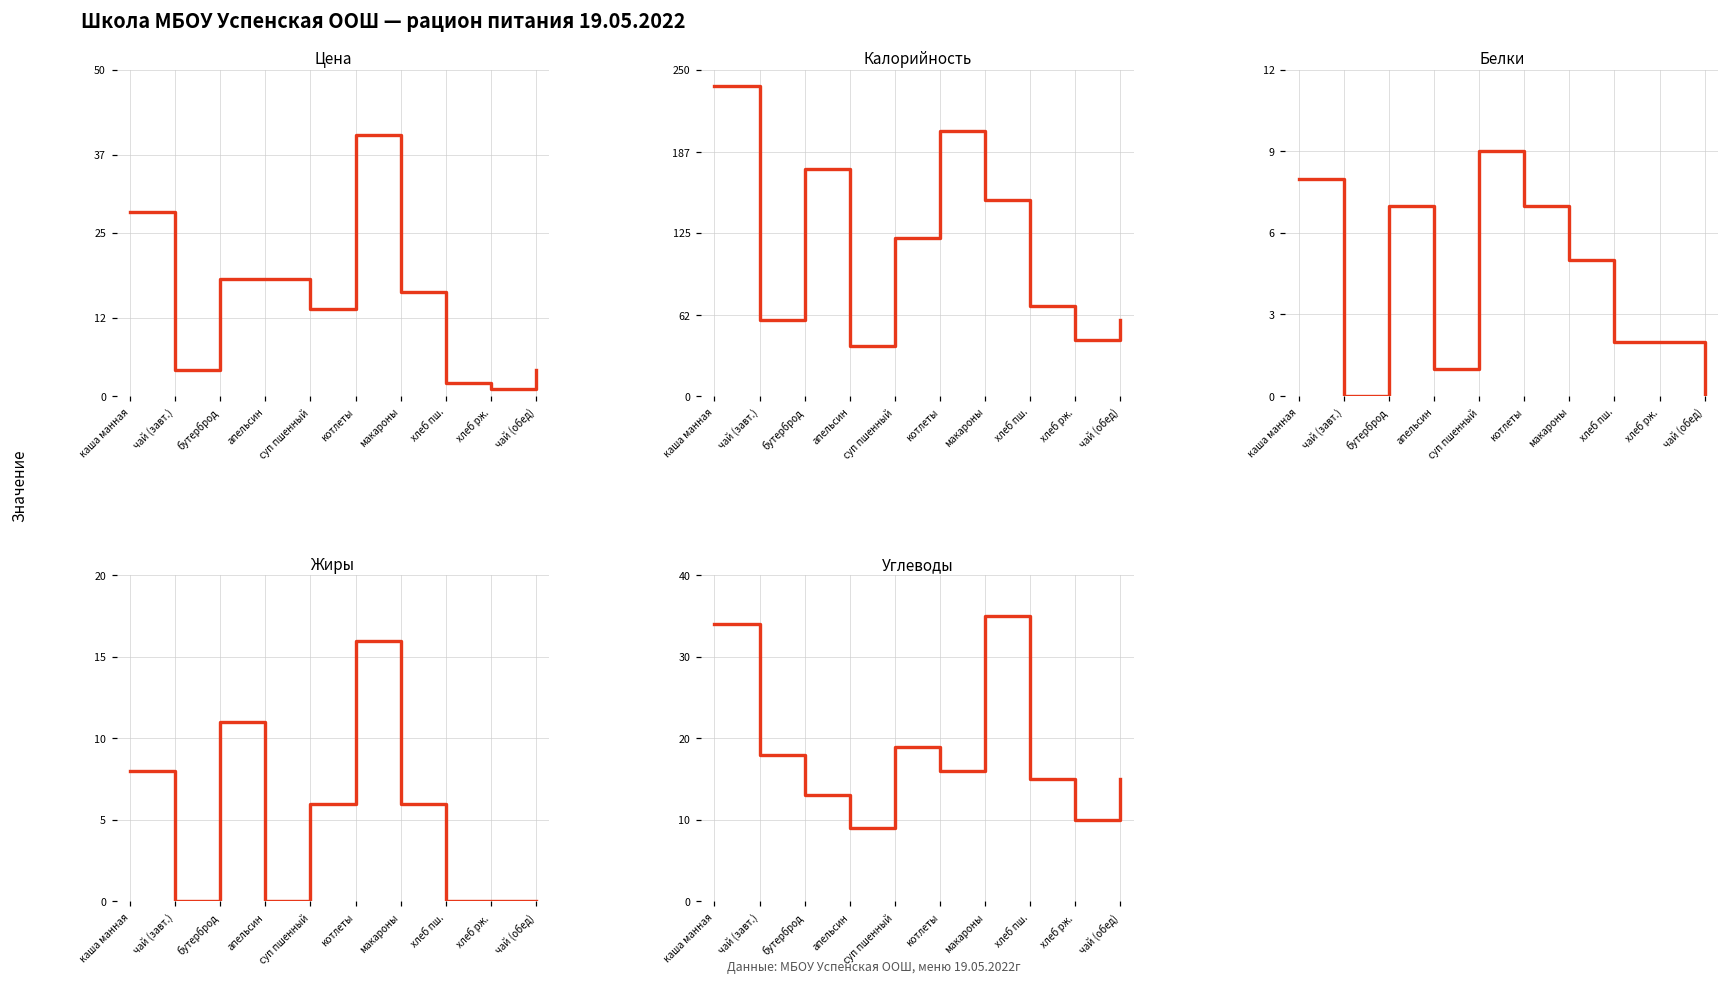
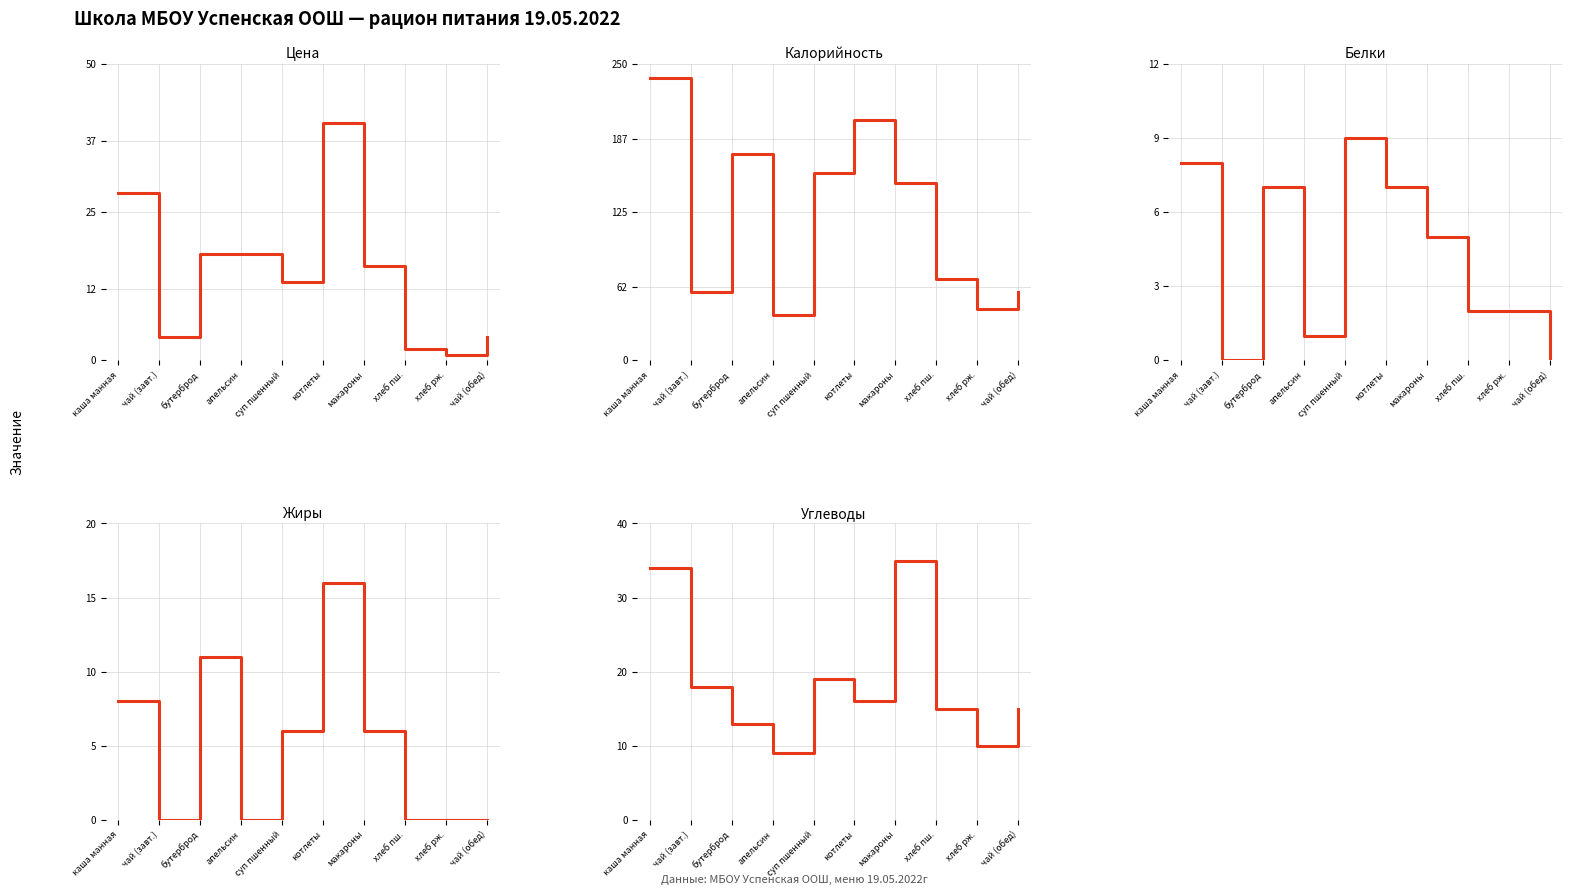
  {
    "Цена": {
      "каша манная": 28,
      "чай (завт.)": 4,
      "бутерброд": 18,
      "апельсин": 18,
      "суп пшенный": 13,
      "котлеты": 40,
      "макароны": 16,
      "хлеб пш.": 2,
      "хлеб рж.": 1,
      "чай (обед)": 4
    },
    "Калорийность": {
      "каша манная": 238,
      "чай (завт.)": 58,
      "бутерброд": 174,
      "апельсин": 38,
-     "суп пшенный": 121,
+     "суп пшенный": 158,
      "котлеты": 203,
      "макароны": 150,
      "хлеб пш.": 69,
      "хлеб рж.": 43,
      "чай (обед)": 58
    },
    "Белки": {
      "каша манная": 8.0,
      "чай (завт.)": 0.0,
      "бутерброд": 7.0,
      "апельсин": 1.0,
      "суп пшенный": 9.0,
      "котлеты": 7.0,
      "макароны": 5.0,
      "хлеб пш.": 2.0,
      "хлеб рж.": 2.0,
      "чай (обед)": 0.0
    },
    "Жиры": {
      "каша манная": 8.0,
      "чай (завт.)": 0.0,
      "бутерброд": 11.0,
      "апельсин": 0.0,
      "суп пшенный": 6.0,
      "котлеты": 16.0,
      "макароны": 6.0,
      "хлеб пш.": 0.0,
      "хлеб рж.": 0.0,
      "чай (обед)": 0.0
    },
    "Углеводы": {
      "каша манная": 34,
      "чай (завт.)": 18,
      "бутерброд": 13,
      "апельсин": 9,
      "суп пшенный": 19,
      "котлеты": 16,
      "макароны": 35,
      "хлеб пш.": 15,
      "хлеб рж.": 10,
      "чай (обед)": 15
    }
  }
